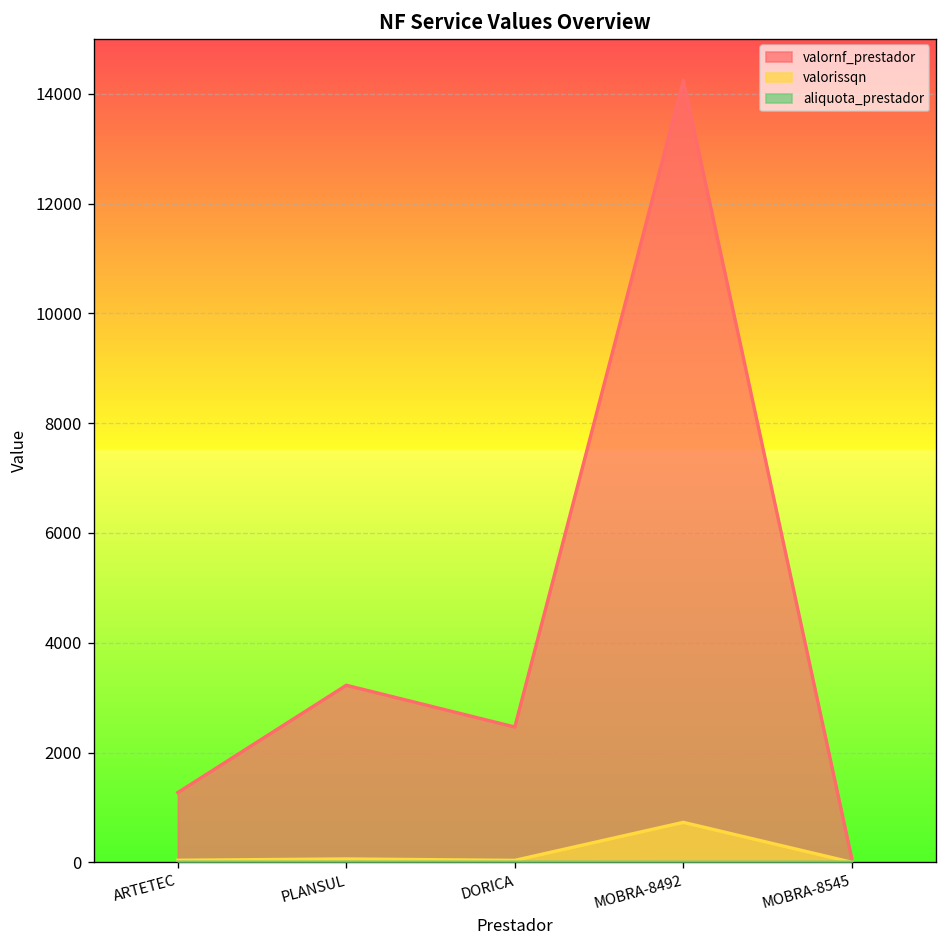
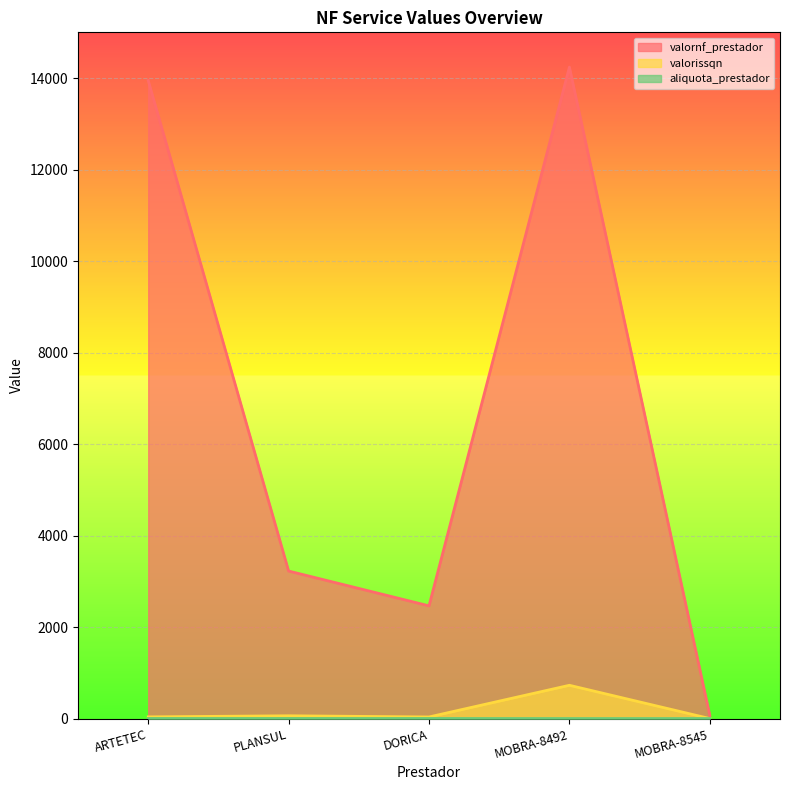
  {
    "valornf_prestador": {
-     "ARTETEC": 1300,
+     "ARTETEC": 13900,
      "PLANSUL": 3200,
      "DORICA": 2500,
      "MOBRA-8492": 14200,
      "MOBRA-8545": 100
    },
    "valorissqn": {
      "PLANSUL": 100,
      "MOBRA-8492": 700
    },
    "aliquota_prestador": {
      "PLANSUL": 0,
      "MOBRA-8492": 0
    }
  }
